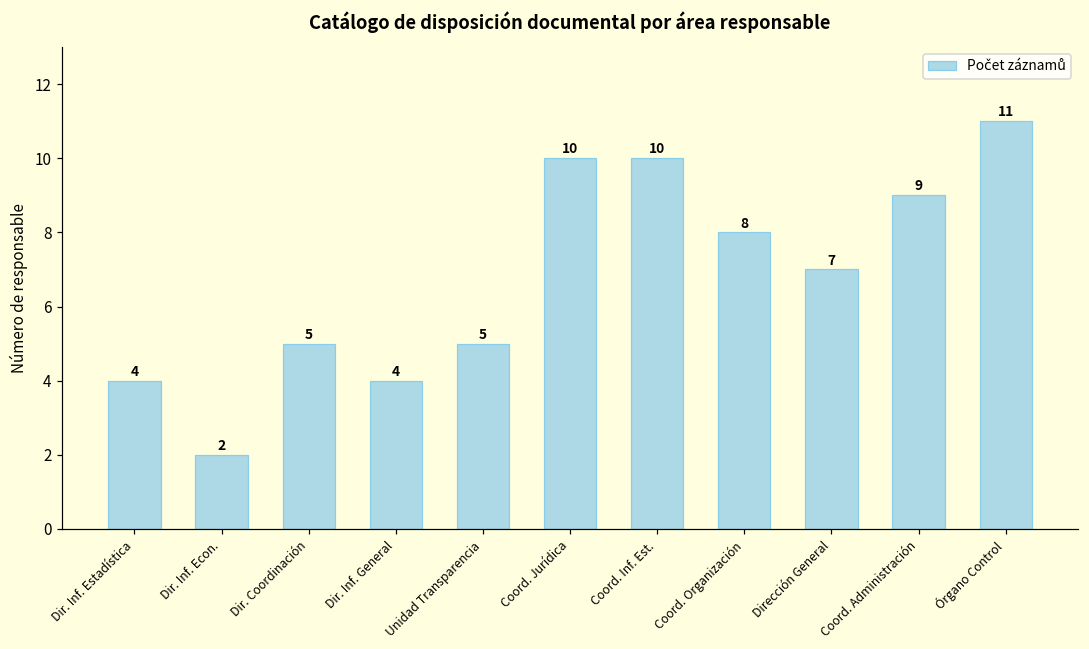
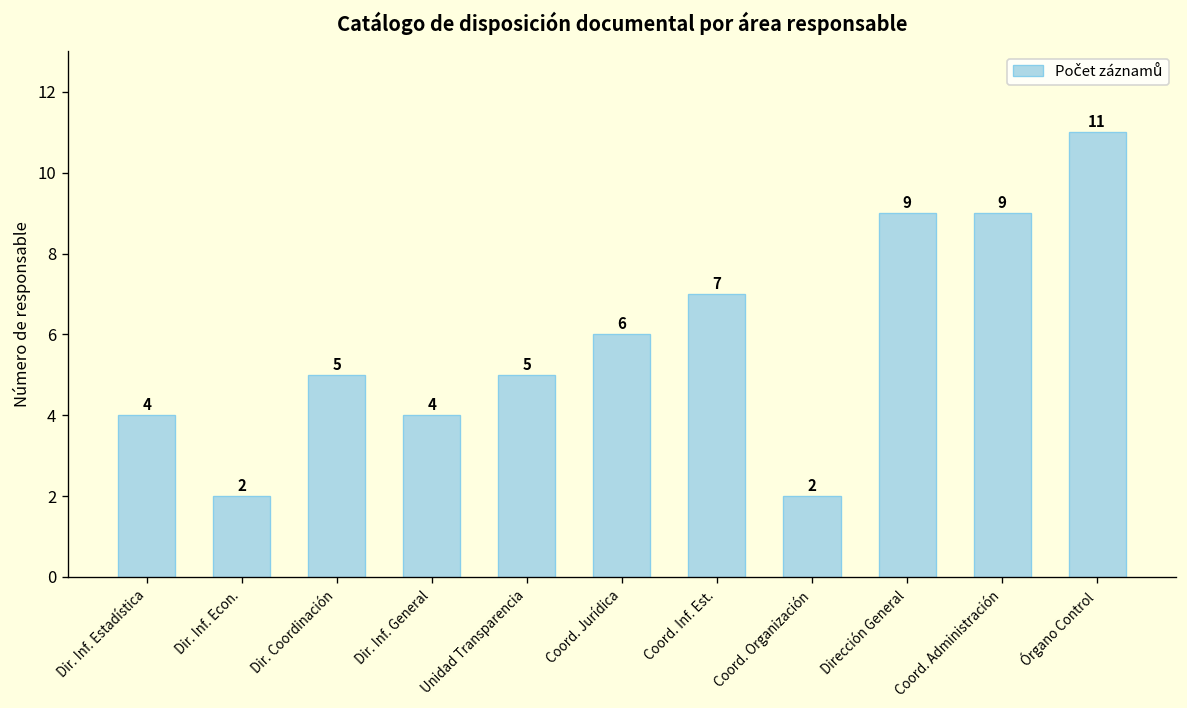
  {
    "Dir. Inf. Estadística": 4,
    "Dir. Inf. Econ.": 2,
    "Dir. Coordinación": 5,
    "Dir. Inf. General": 4,
    "Unidad Transparencia": 5,
-   "Coord. Jurídica": 10,
-   "Coord. Inf. Est.": 10,
-   "Coord. Organización": 8,
-   "Dirección General": 7,
+   "Coord. Jurídica": 6,
+   "Coord. Inf. Est.": 7,
+   "Coord. Organización": 2,
+   "Dirección General": 9,
    "Coord. Administración": 9,
    "Órgano Control": 11
  }
